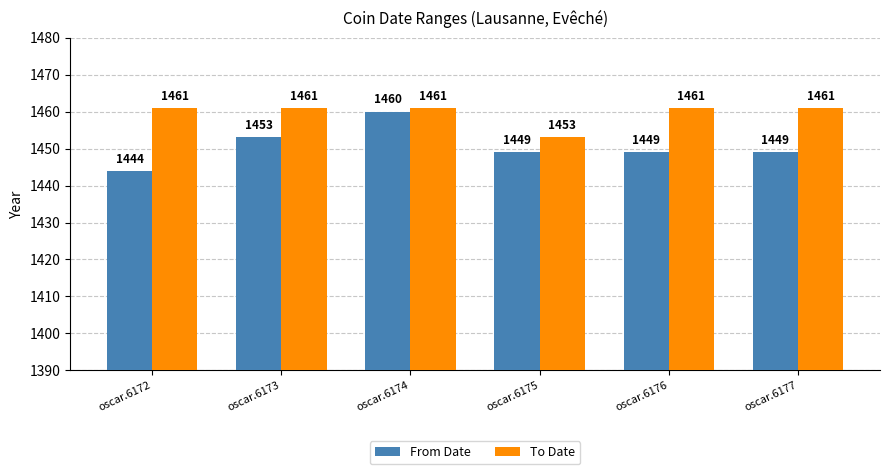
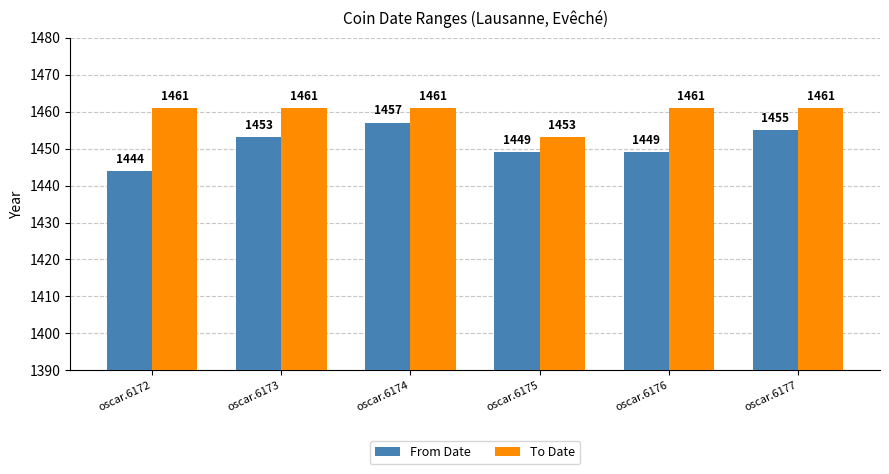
  {
    "From Date": {
      "oscar.6172": 1444,
      "oscar.6173": 1453,
-     "oscar.6174": 1460,
+     "oscar.6174": 1457,
      "oscar.6175": 1449,
      "oscar.6176": 1449,
-     "oscar.6177": 1449
+     "oscar.6177": 1455
    },
    "To Date": {
      "oscar.6172": 1461,
      "oscar.6173": 1461,
      "oscar.6174": 1461,
      "oscar.6175": 1453,
      "oscar.6176": 1461,
      "oscar.6177": 1461
    }
  }
